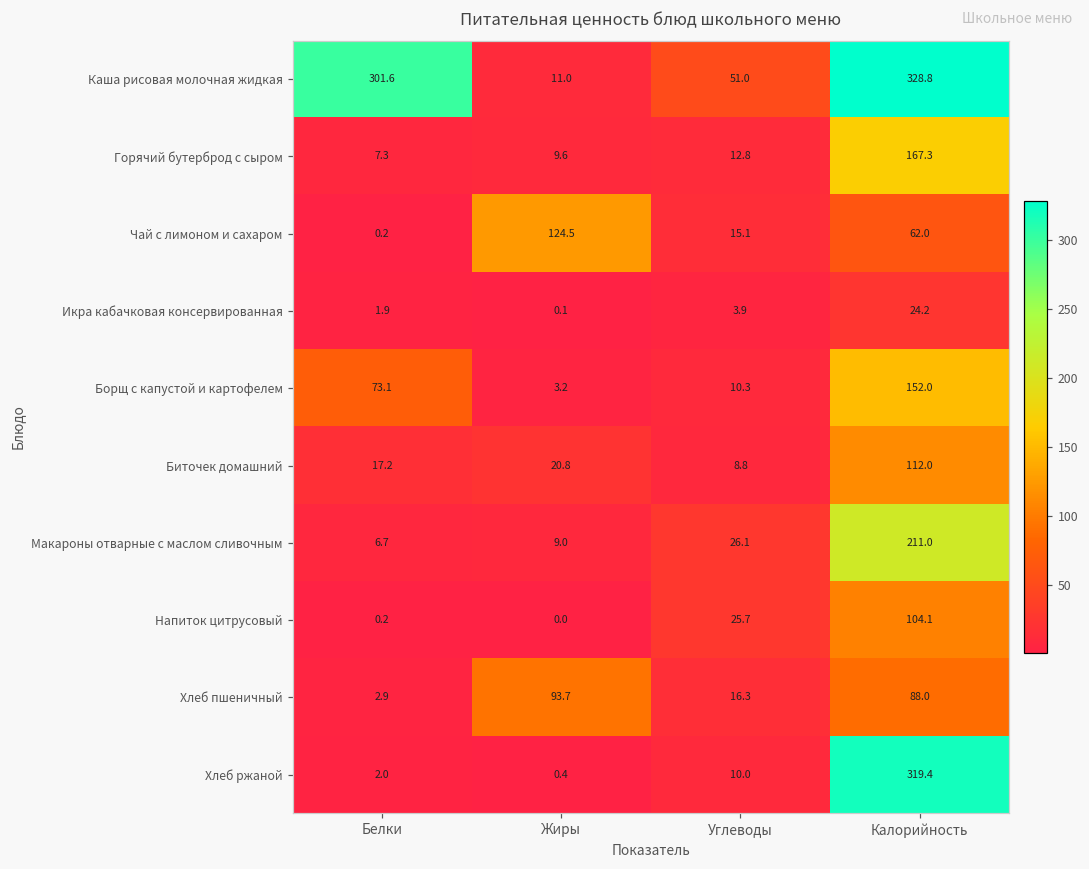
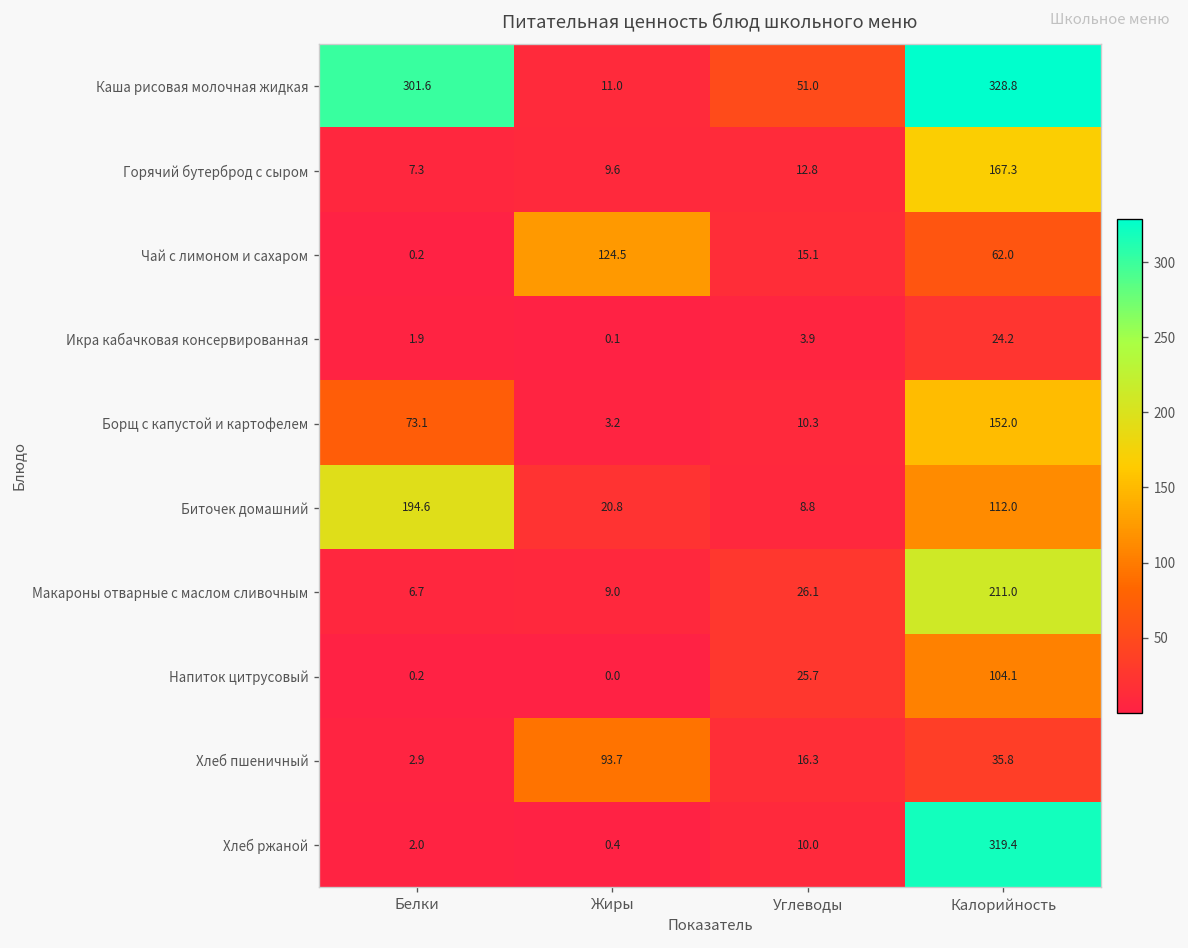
  {
    "Каша рисовая молочная жидкая": {
      "Белки": 301.6,
      "Жиры": 11.0,
      "Углеводы": 51.0,
      "Калорийность": 328.8
    },
    "Горячий бутерброд с сыром": {
      "Белки": 7.3,
      "Жиры": 9.6,
      "Углеводы": 12.8,
      "Калорийность": 167.3
    },
    "Чай с лимоном и сахаром": {
      "Белки": 0.2,
      "Жиры": 124.5,
      "Углеводы": 15.1,
      "Калорийность": 62.0
    },
    "Икра кабачковая консервированная": {
      "Белки": 1.9,
      "Жиры": 0.1,
      "Углеводы": 3.9,
      "Калорийность": 24.2
    },
    "Борщ с капустой и картофелем": {
      "Белки": 73.1,
      "Жиры": 3.2,
      "Углеводы": 10.3,
      "Калорийность": 152.0
    },
    "Биточек домашний": {
-     "Белки": 17.2,
+     "Белки": 194.6,
      "Жиры": 20.8,
      "Углеводы": 8.8,
      "Калорийность": 112.0
    },
    "Макароны отварные с маслом сливочным": {
      "Белки": 6.7,
      "Жиры": 9.0,
      "Углеводы": 26.1,
      "Калорийность": 211.0
    },
    "Напиток цитрусовый": {
      "Белки": 0.2,
      "Жиры": 0.0,
      "Углеводы": 25.7,
      "Калорийность": 104.1
    },
    "Хлеб пшеничный": {
      "Белки": 2.9,
      "Жиры": 93.7,
      "Углеводы": 16.3,
-     "Калорийность": 88.0
+     "Калорийность": 35.8
    },
    "Хлеб ржаной": {
      "Белки": 2.0,
      "Жиры": 0.4,
      "Углеводы": 10.0,
      "Калорийность": 319.4
    }
  }
